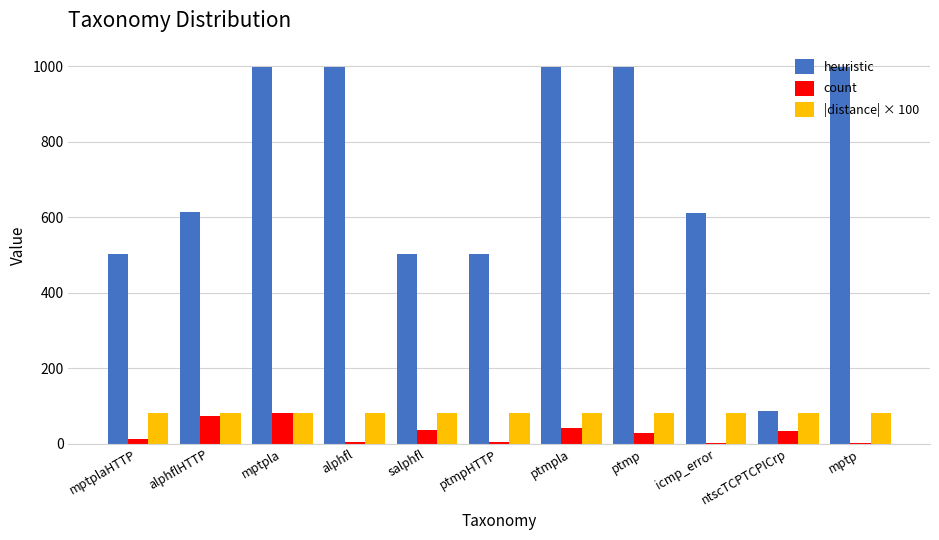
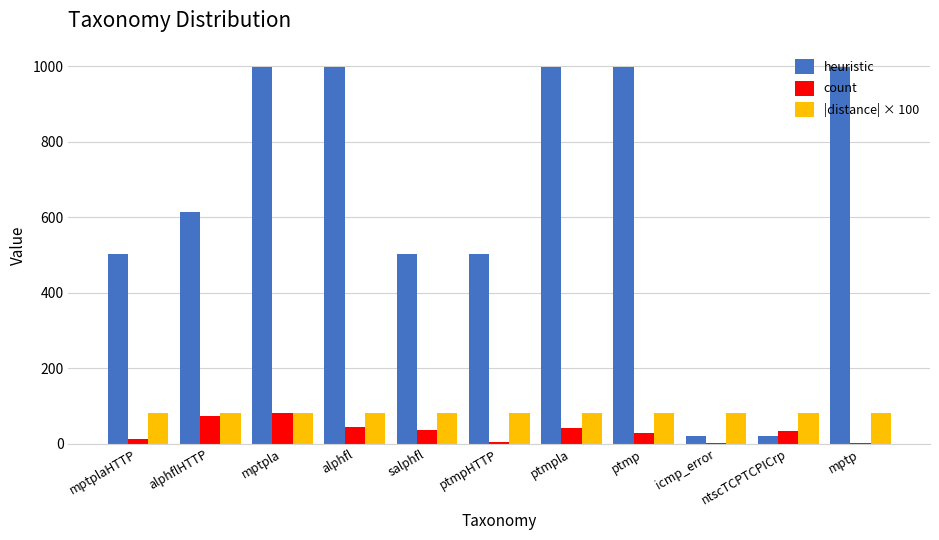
  {
    "heuristic": {
      "mptplaHTTP": 500,
      "alphflHTTP": 610,
      "mptpla": 1000,
      "alphfl": 1000,
      "salphfl": 500,
      "ptmpHTTP": 500,
      "ptmpla": 1000,
      "ptmp": 1000,
-     "icmp_error": 610,
-     "ntscTCPTCPICrp": 90,
+     "icmp_error": 20,
+     "ntscTCPTCPICrp": 20,
      "mptp": 1000
    },
    "count": {
      "mptplaHTTP": 10,
      "alphflHTTP": 70,
      "mptpla": 80,
-     "alphfl": 10,
+     "alphfl": 40,
      "salphfl": 40,
      "ptmpla": 40,
      "ptmp": 30,
      "ntscTCPTCPICrp": 30
    },
    "|distance| × 100": {
      "mptplaHTTP": 80,
      "alphflHTTP": 80,
      "mptpla": 80,
      "alphfl": 80,
      "salphfl": 80,
      "ptmpHTTP": 80,
      "ptmpla": 80,
      "ptmp": 80,
      "icmp_error": 80,
      "ntscTCPTCPICrp": 80,
      "mptp": 80
    }
  }
